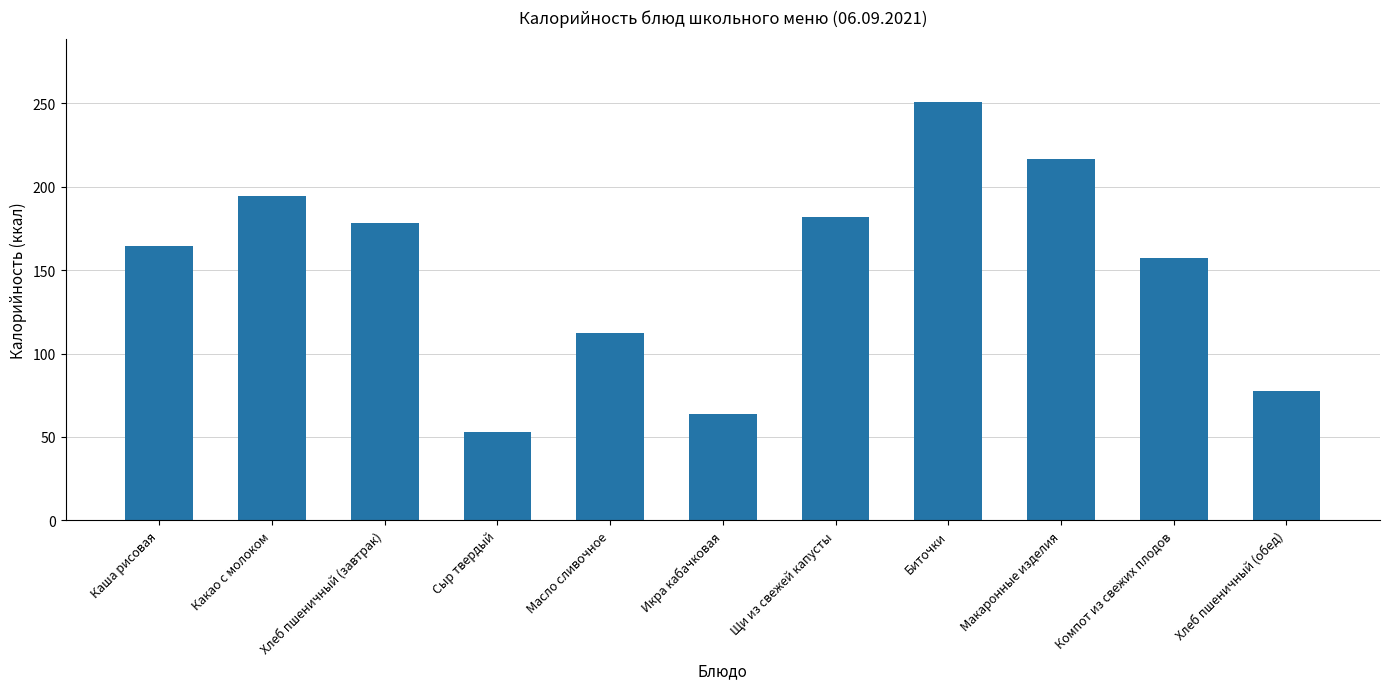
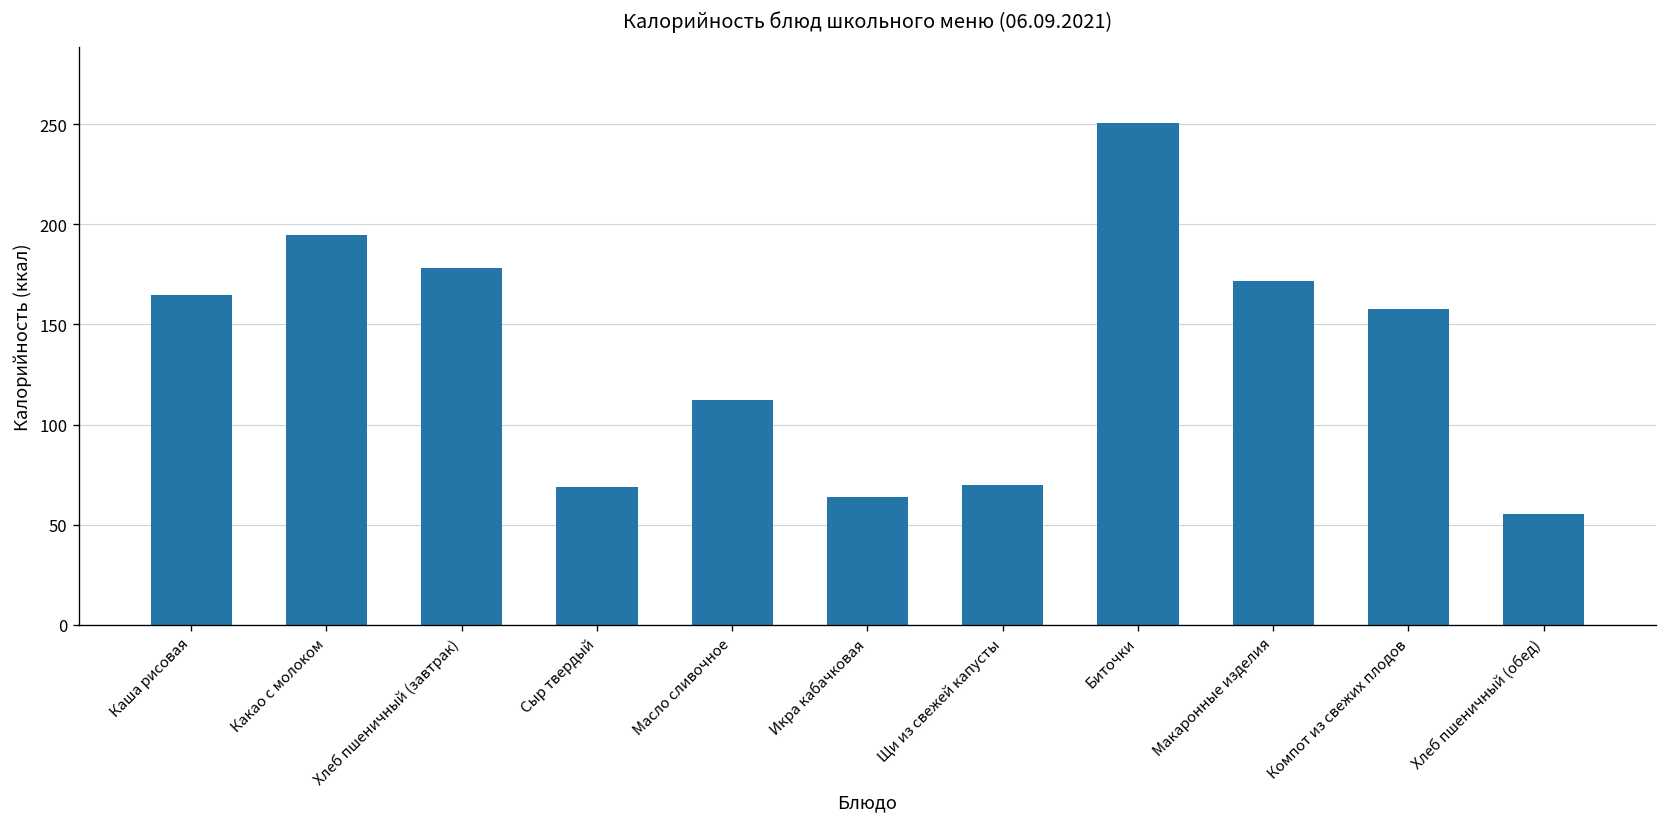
  {
    "Каша рисовая": 165,
    "Какао с молоком": 195,
    "Хлеб пшеничный (завтрак)": 178,
-   "Сыр твердый": 53,
+   "Сыр твердый": 69,
    "Масло сливочное": 112,
    "Икра кабачковая": 64,
-   "Щи из свежей капусты": 182,
+   "Щи из свежей капусты": 70,
    "Биточки": 251,
-   "Макаронные изделия": 217,
+   "Макаронные изделия": 172,
    "Компот из свежих плодов": 158,
-   "Хлеб пшеничный (обед)": 77
+   "Хлеб пшеничный (обед)": 55
  }
